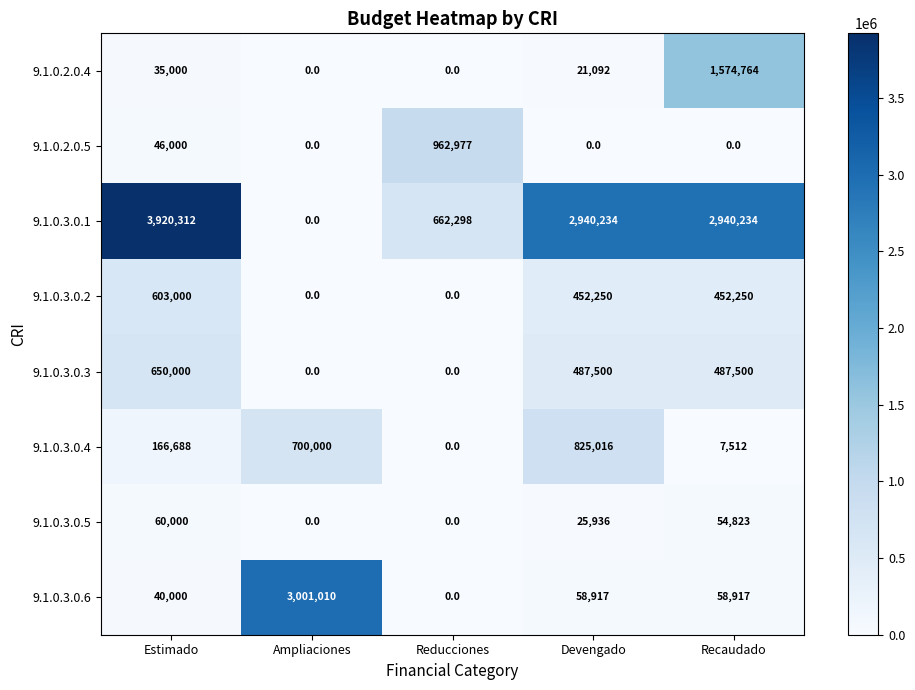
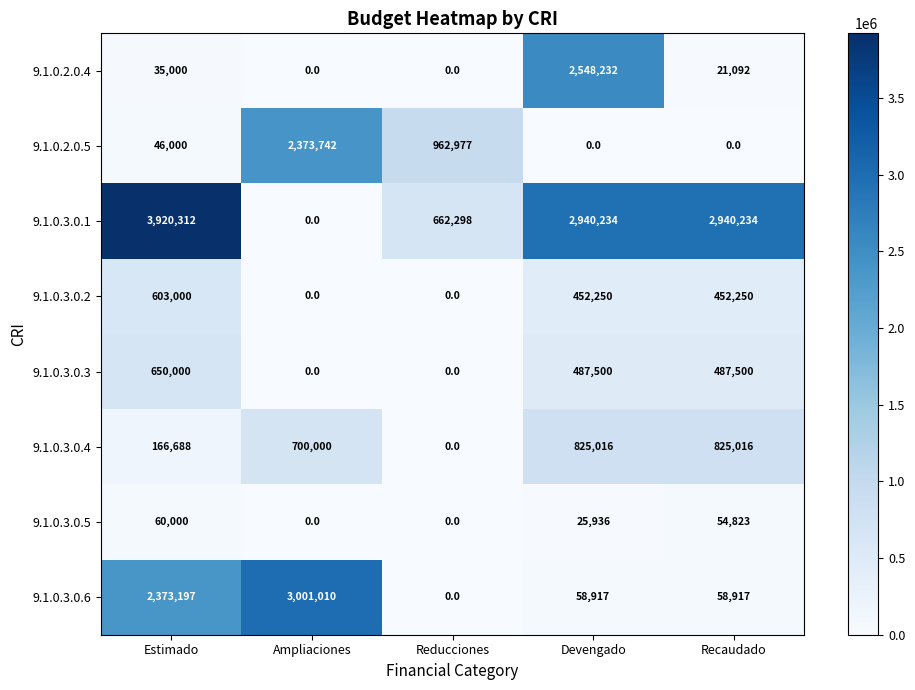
  {
    "9.1.0.2.0.4": {
      "Estimado": "35,000",
      "Ampliaciones": "0.0",
      "Reducciones": "0.0",
-     "Devengado": "21,092",
-     "Recaudado": "1,574,764"
+     "Devengado": "2,548,232",
+     "Recaudado": "21,092"
    },
    "9.1.0.2.0.5": {
      "Estimado": "46,000",
-     "Ampliaciones": "0.0",
+     "Ampliaciones": "2,373,742",
      "Reducciones": "962,977",
      "Devengado": "0.0",
      "Recaudado": "0.0"
    },
    "9.1.0.3.0.1": {
      "Estimado": "3,920,312",
      "Ampliaciones": "0.0",
      "Reducciones": "662,298",
      "Devengado": "2,940,234",
      "Recaudado": "2,940,234"
    },
    "9.1.0.3.0.2": {
      "Estimado": "603,000",
      "Ampliaciones": "0.0",
      "Reducciones": "0.0",
      "Devengado": "452,250",
      "Recaudado": "452,250"
    },
    "9.1.0.3.0.3": {
      "Estimado": "650,000",
      "Ampliaciones": "0.0",
      "Reducciones": "0.0",
      "Devengado": "487,500",
      "Recaudado": "487,500"
    },
    "9.1.0.3.0.4": {
      "Estimado": "166,688",
      "Ampliaciones": "700,000",
      "Reducciones": "0.0",
      "Devengado": "825,016",
-     "Recaudado": "7,512"
+     "Recaudado": "825,016"
    },
    "9.1.0.3.0.5": {
      "Estimado": "60,000",
      "Ampliaciones": "0.0",
      "Reducciones": "0.0",
      "Devengado": "25,936",
      "Recaudado": "54,823"
    },
    "9.1.0.3.0.6": {
-     "Estimado": "40,000",
+     "Estimado": "2,373,197",
      "Ampliaciones": "3,001,010",
      "Reducciones": "0.0",
      "Devengado": "58,917",
      "Recaudado": "58,917"
    }
  }
